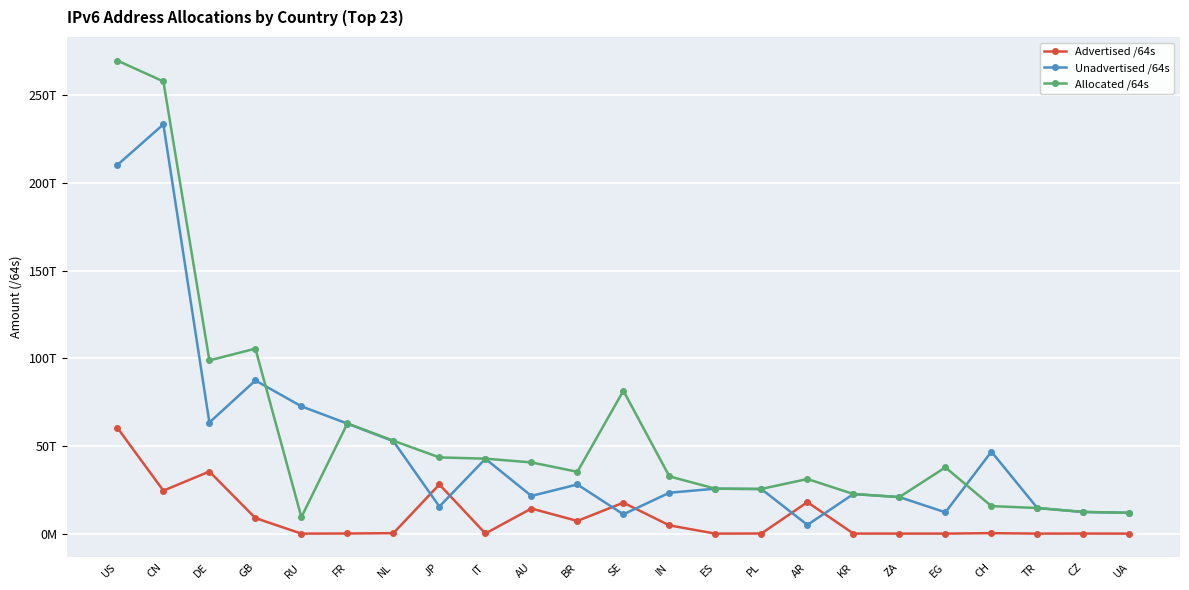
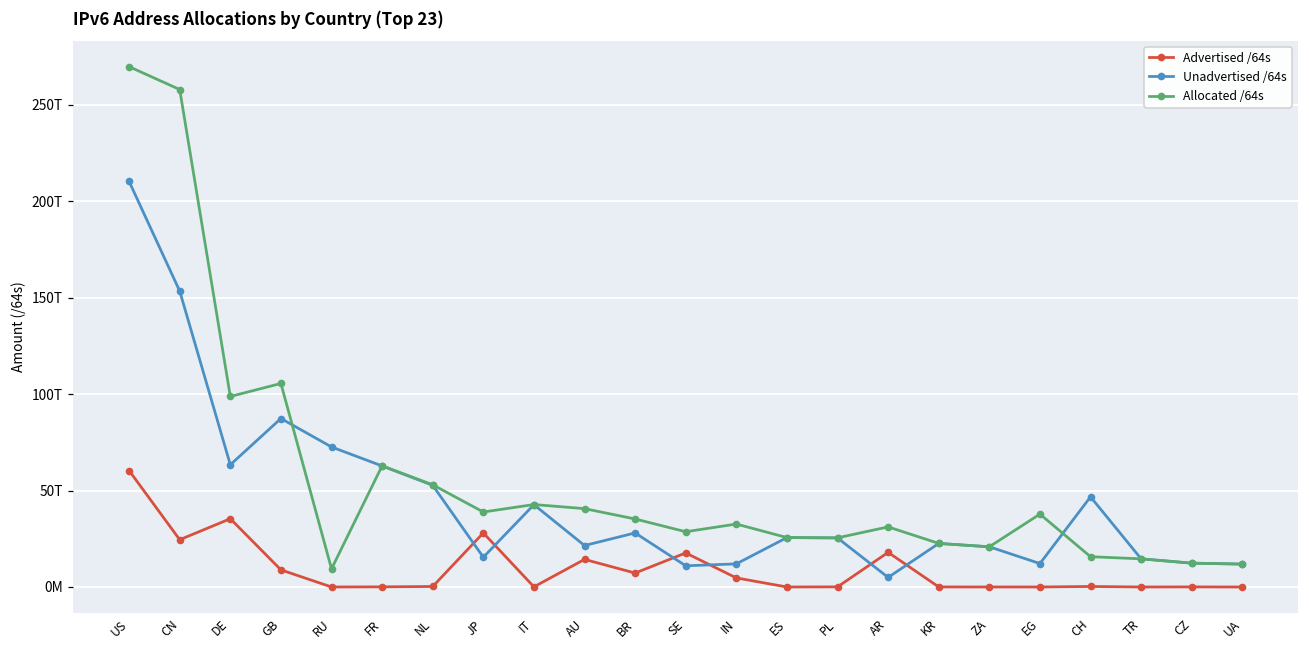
  {
    "Advertised /64s": {
      "US": "60T",
      "CN": "25T",
      "DE": "35T",
      "GB": "9T",
      "RU": "0T",
      "FR": "0T",
      "NL": "0T",
      "JP": "28T",
      "IT": "0T",
      "AU": "14T",
      "BR": "7T",
      "SE": "18T",
      "IN": "5T",
      "ES": "0T",
      "PL": "0T",
      "AR": "18T",
      "KR": "0T",
      "ZA": "0T",
      "EG": "0T",
      "CH": "0T",
      "TR": "0T",
      "CZ": "0T",
      "UA": "0T"
    },
    "Unadvertised /64s": {
      "US": "210T",
-     "CN": "233T",
+     "CN": "153T",
      "DE": "63T",
      "GB": "87T",
      "RU": "73T",
      "JP": "15T",
      "AU": "22T",
      "BR": "28T",
      "SE": "11T",
-     "IN": "23T",
+     "IN": "12T",
      "AR": "5T",
      "EG": "12T",
      "CH": "47T"
    },
    "Allocated /64s": {
      "US": "270T",
      "CN": "258T",
      "DE": "99T",
      "GB": "106T",
      "RU": "9T",
-     "JP": "43T",
+     "JP": "39T",
      "AU": "41T",
      "BR": "35T",
-     "SE": "81T",
+     "SE": "29T",
      "IN": "33T",
      "AR": "31T",
      "EG": "38T",
      "CH": "16T"
    }
  }
